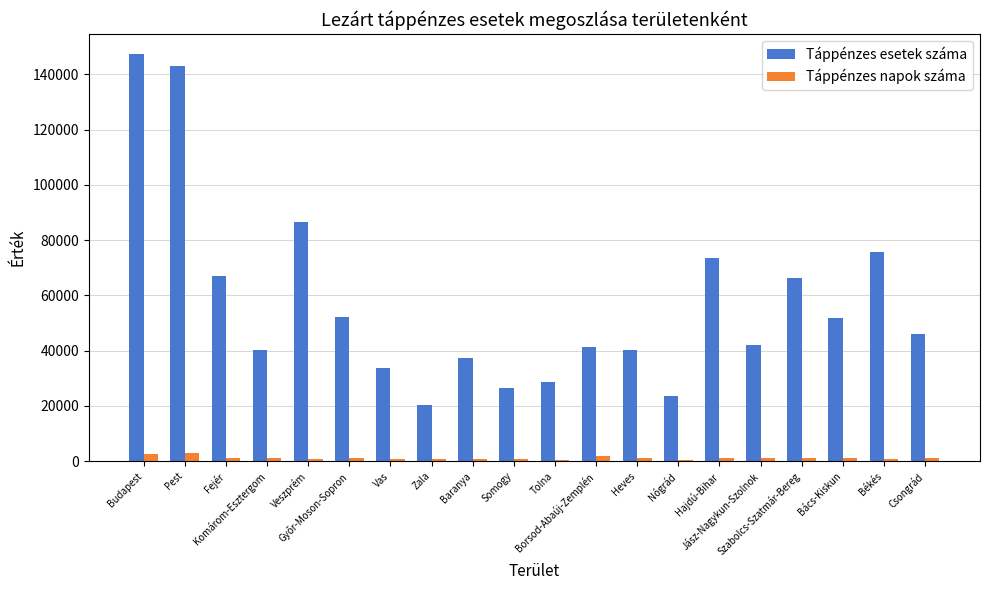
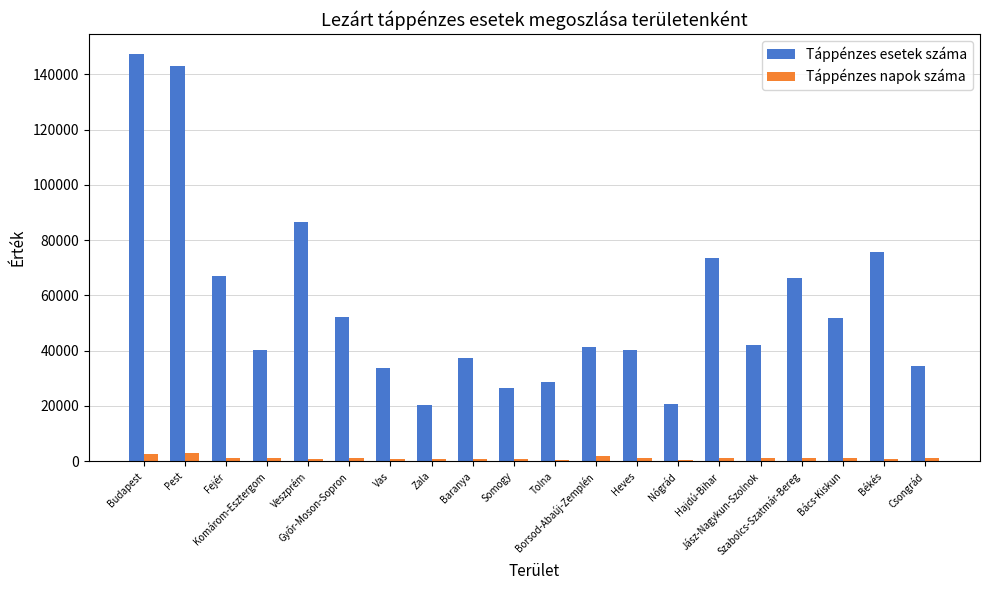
  {
    "Táppénzes esetek száma": {
      "Budapest": 147000,
      "Pest": 143000,
      "Fejér": 67000,
      "Komárom-Esztergom": 40000,
      "Veszprém": 86000,
      "Győr-Moson-Sopron": 52000,
      "Vas": 34000,
      "Zala": 20000,
      "Baranya": 37000,
      "Somogy": 27000,
      "Tolna": 29000,
      "Borsod-Abaúj-Zemplén": 41000,
      "Heves": 40000,
-     "Nógrád": 24000,
+     "Nógrád": 21000,
      "Hajdú-Bihar": 74000,
      "Jász-Nagykun-Szolnok": 42000,
      "Szabolcs-Szatmár-Bereg": 66000,
      "Bács-Kiskun": 52000,
      "Békés": 76000,
-     "Csongrád": 46000
+     "Csongrád": 35000
    },
    "Táppénzes napok száma": {
      "Budapest": 3000,
      "Pest": 3000,
      "Fejér": 1000,
      "Komárom-Esztergom": 1000,
      "Veszprém": 1000,
      "Győr-Moson-Sopron": 1000,
      "Borsod-Abaúj-Zemplén": 2000,
      "Heves": 1000,
      "Hajdú-Bihar": 1000,
      "Jász-Nagykun-Szolnok": 1000,
      "Szabolcs-Szatmár-Bereg": 1000,
      "Bács-Kiskun": 1000,
      "Csongrád": 1000
    }
  }
